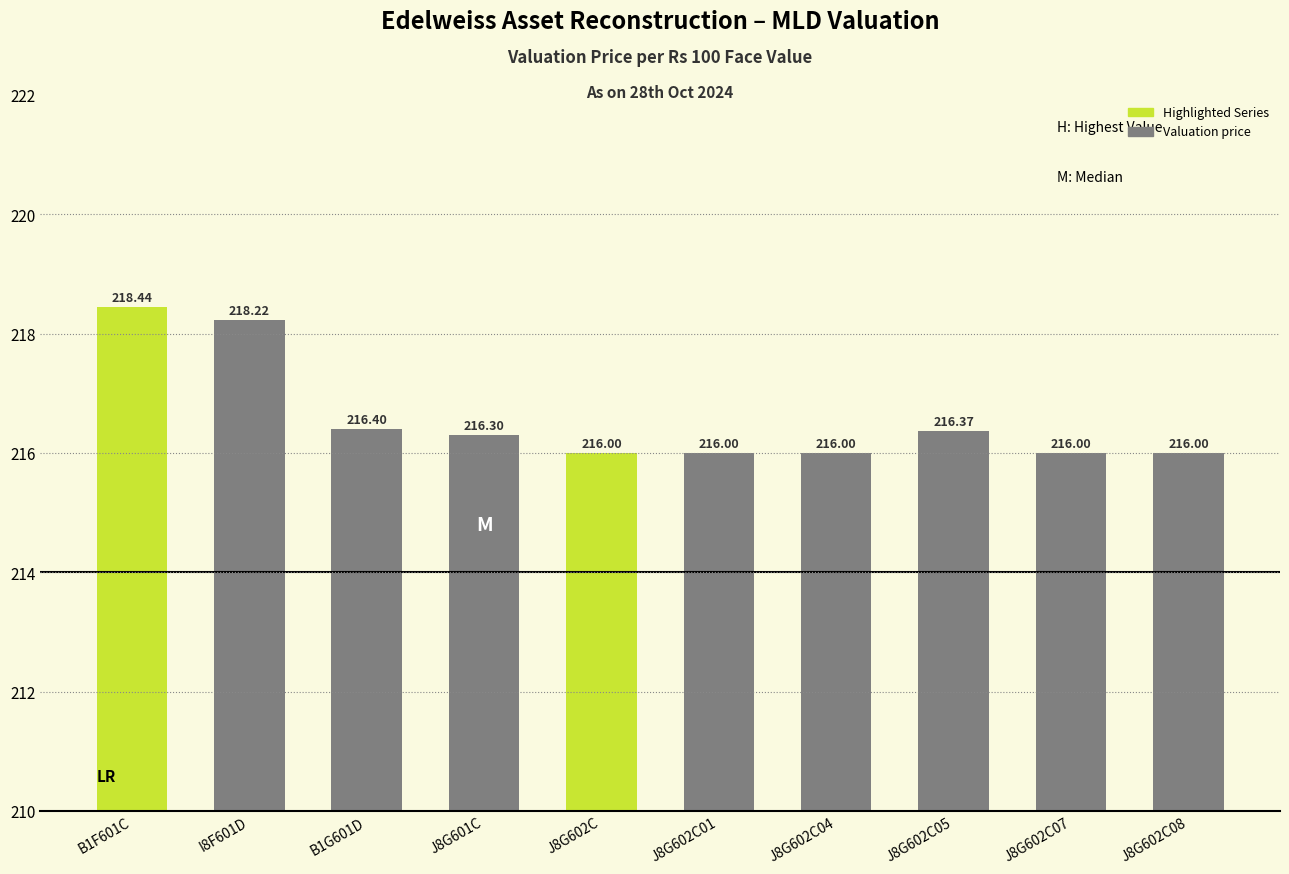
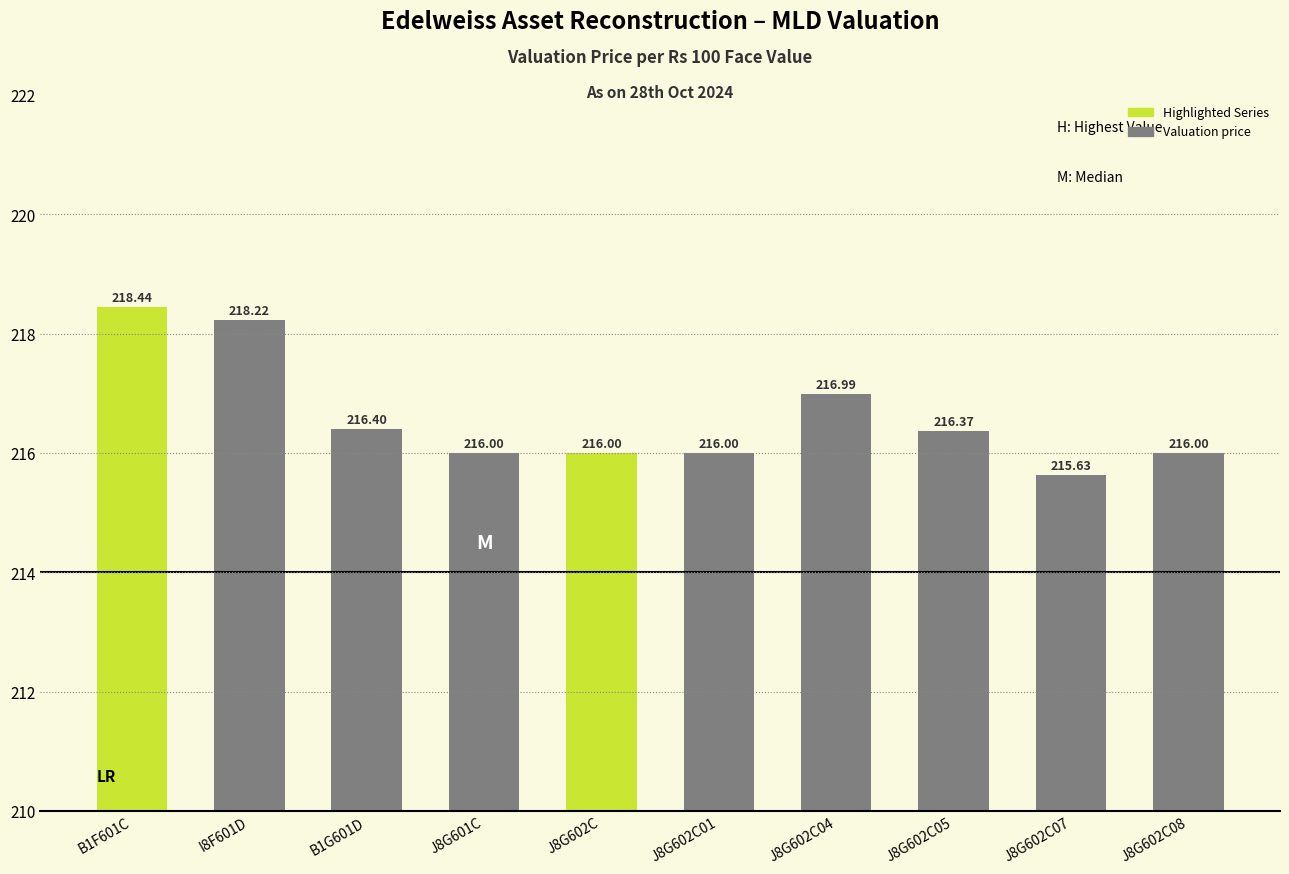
  {
    "B1F601C": 218.44,
    "I8F601D": 218.22,
    "B1G601D": 216.40,
-   "J8G601C": 216.30,
+   "J8G601C": 216.00,
    "J8G602C": 216.00,
    "J8G602C01": 216.00,
-   "J8G602C04": 216.00,
+   "J8G602C04": 216.99,
    "J8G602C05": 216.37,
-   "J8G602C07": 216.00,
+   "J8G602C07": 215.63,
    "J8G602C08": 216.00
  }
